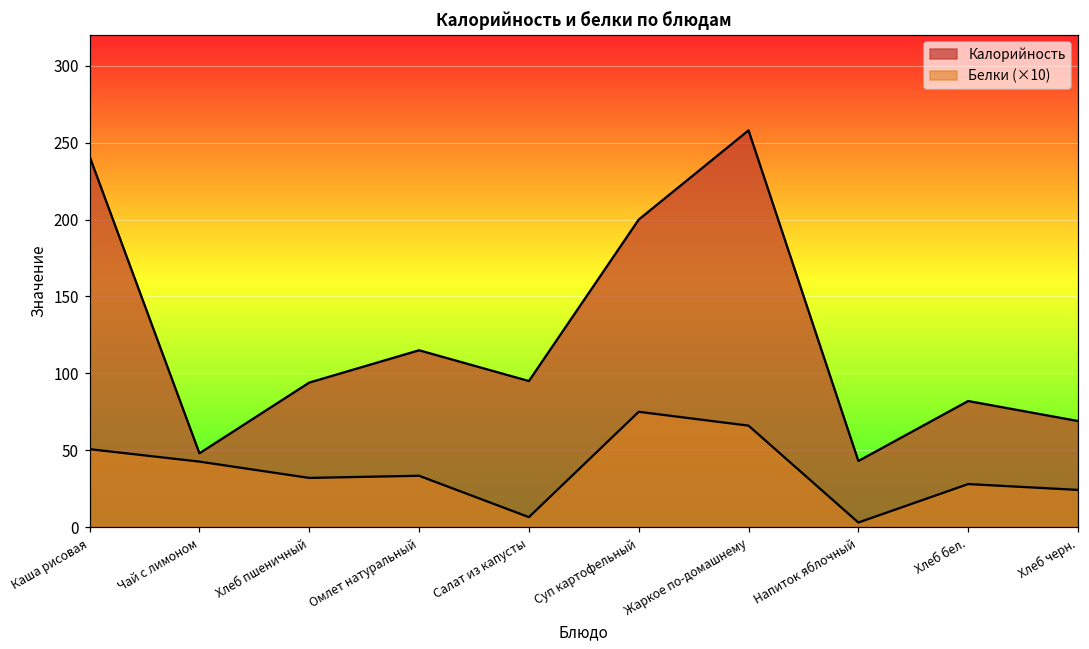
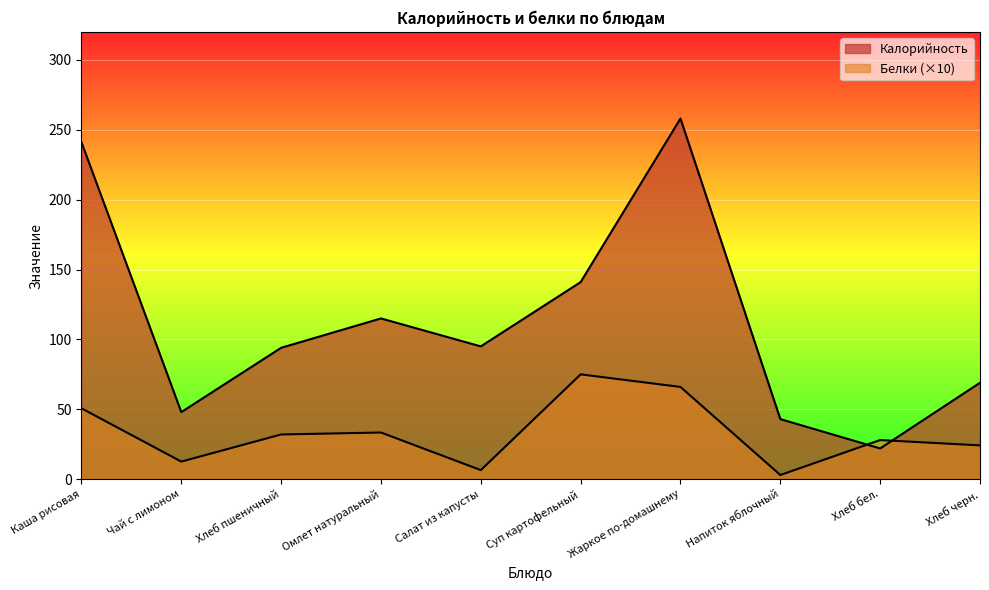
  {
    "Калорийность": {
      "Каша рисовая": 241,
      "Чай с лимоном": 48,
      "Хлеб пшеничный": 94,
      "Омлет натуральный": 115,
      "Салат из капусты": 95,
-     "Суп картофельный": 200,
+     "Суп картофельный": 141,
      "Жаркое по-домашнему": 258,
      "Напиток яблочный": 43,
-     "Хлеб бел.": 82,
+     "Хлеб бел.": 22,
      "Хлеб черн.": 69
    },
    "Белки (×10)": {
      "Каша рисовая": 51,
-     "Чай с лимоном": 43,
+     "Чай с лимоном": 13,
      "Хлеб пшеничный": 32,
      "Омлет натуральный": 33,
      "Салат из капусты": 7,
      "Суп картофельный": 75,
      "Жаркое по-домашнему": 66,
      "Напиток яблочный": 3,
      "Хлеб бел.": 28,
      "Хлеб черн.": 24
    }
  }
